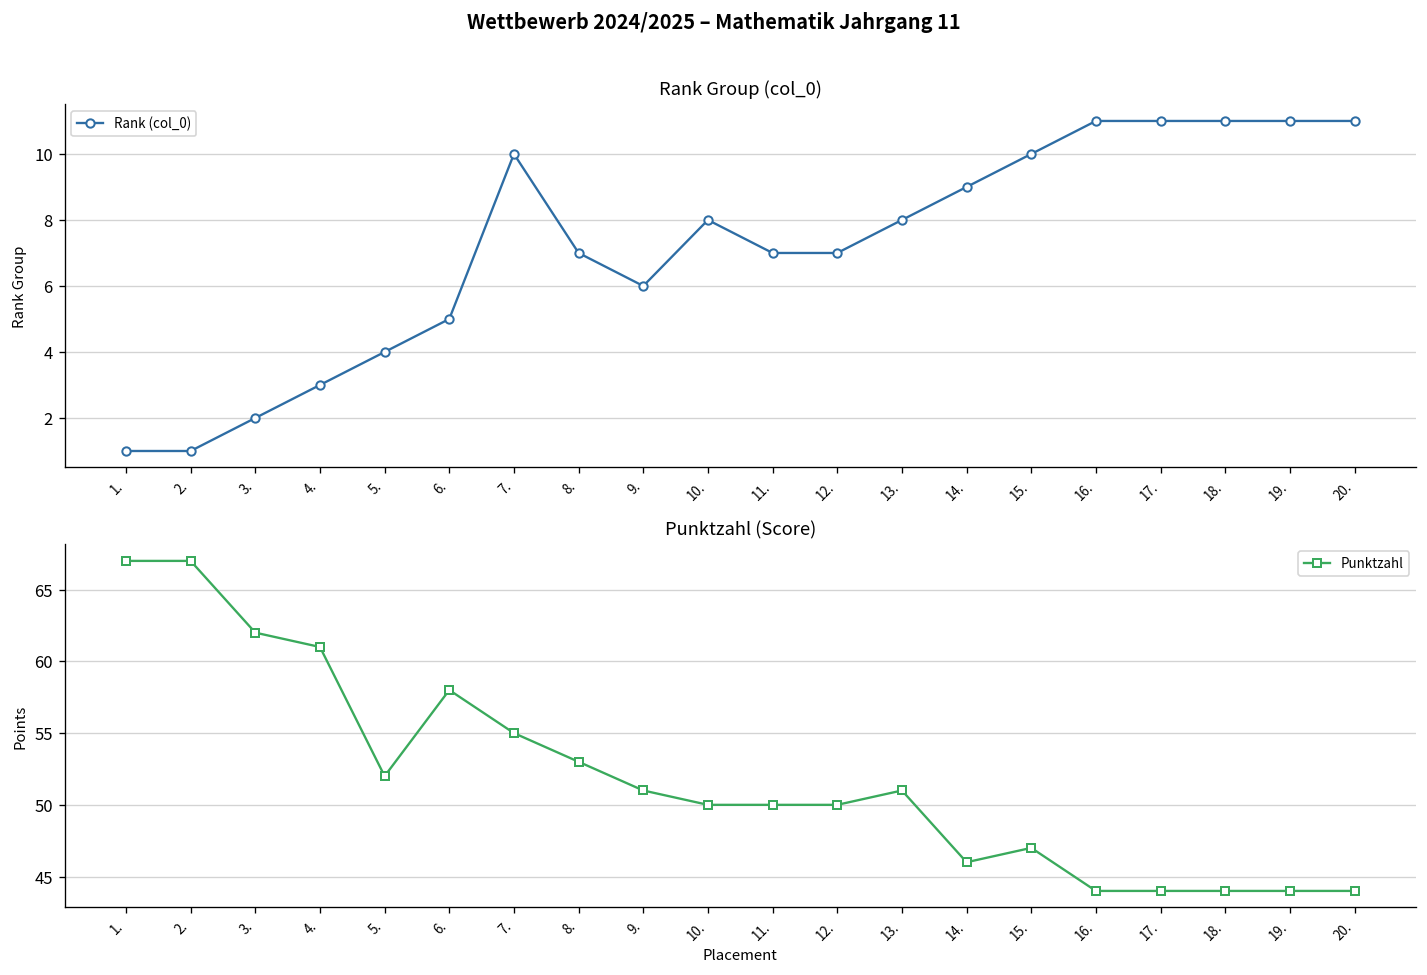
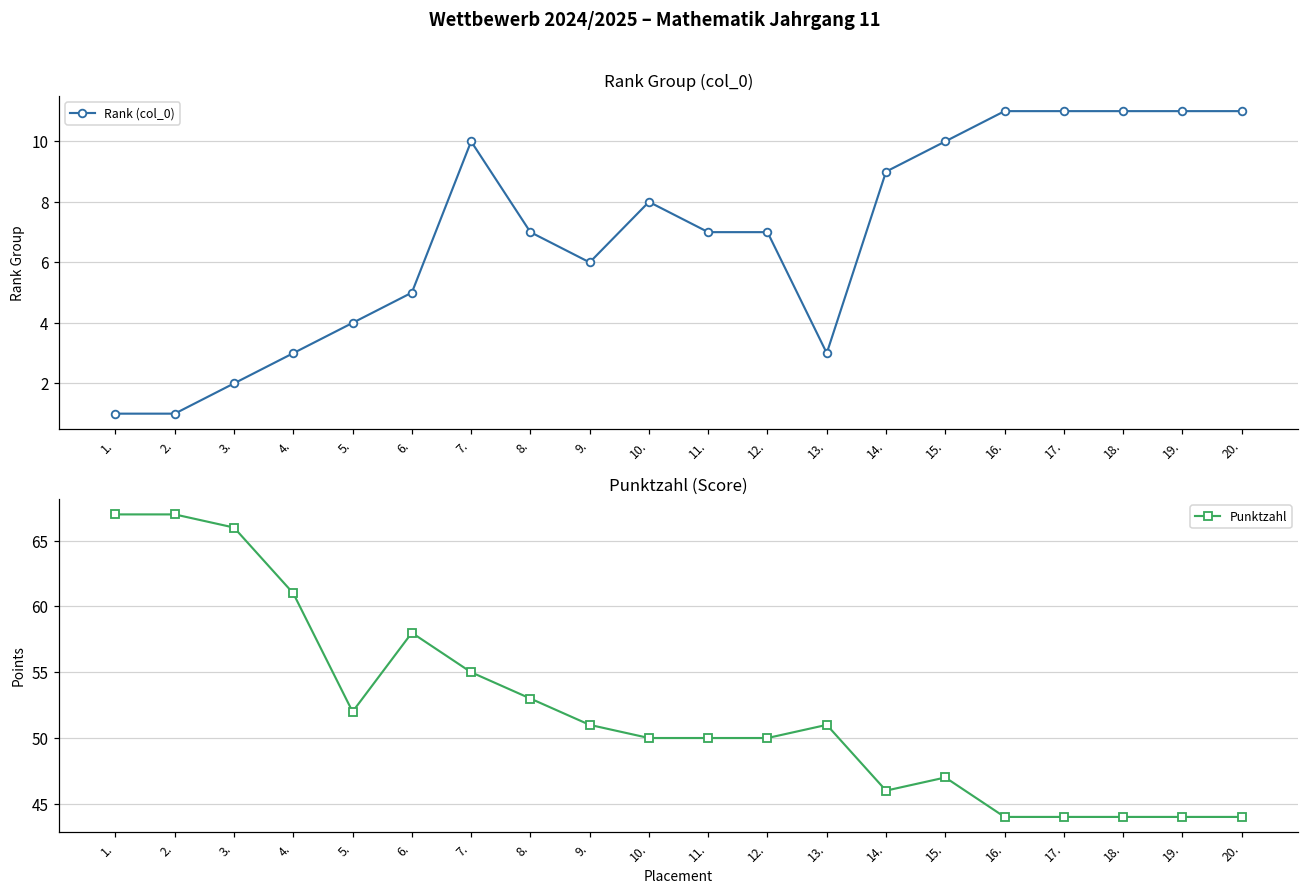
  {
    "Rank Group (col_0)": {
      "1.": 1,
      "2.": 1,
      "3.": 2,
      "4.": 3,
      "5.": 4,
      "6.": 5,
      "7.": 10,
      "8.": 7,
      "9.": 6,
      "10.": 8,
      "11.": 7,
      "12.": 7,
-     "13.": 8,
+     "13.": 3,
      "14.": 9,
      "15.": 10,
      "16.": 11,
      "17.": 11,
      "18.": 11,
      "19.": 11,
      "20.": 11
    },
    "Punktzahl (Score)": {
      "1.": 67,
      "2.": 67,
-     "3.": 62,
+     "3.": 66,
      "4.": 61,
      "5.": 52,
      "6.": 58,
      "7.": 55,
      "8.": 53,
      "9.": 51,
      "10.": 50,
      "11.": 50,
      "12.": 50,
      "13.": 51,
      "14.": 46,
      "15.": 47,
      "16.": 44,
      "17.": 44,
      "18.": 44,
      "19.": 44,
      "20.": 44
    }
  }
